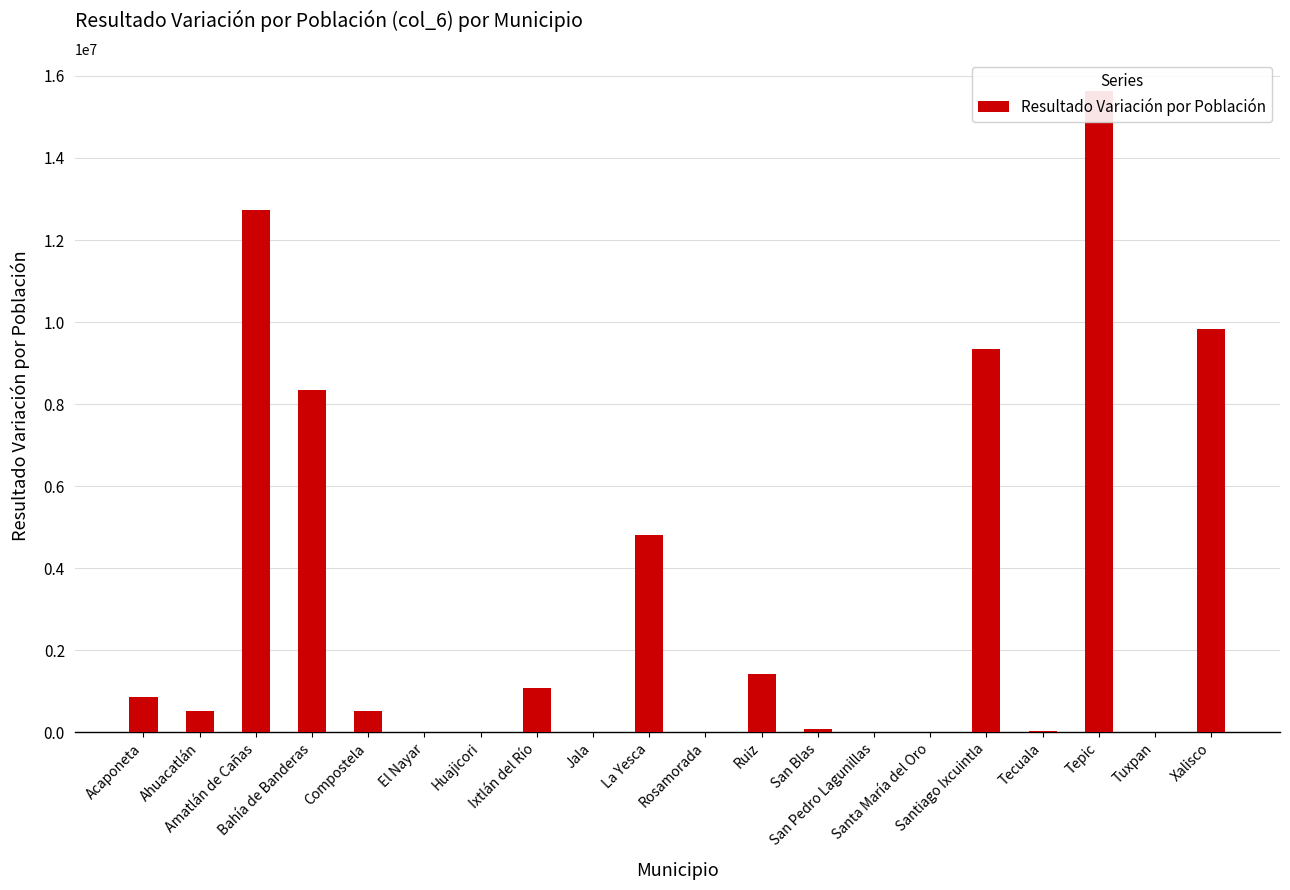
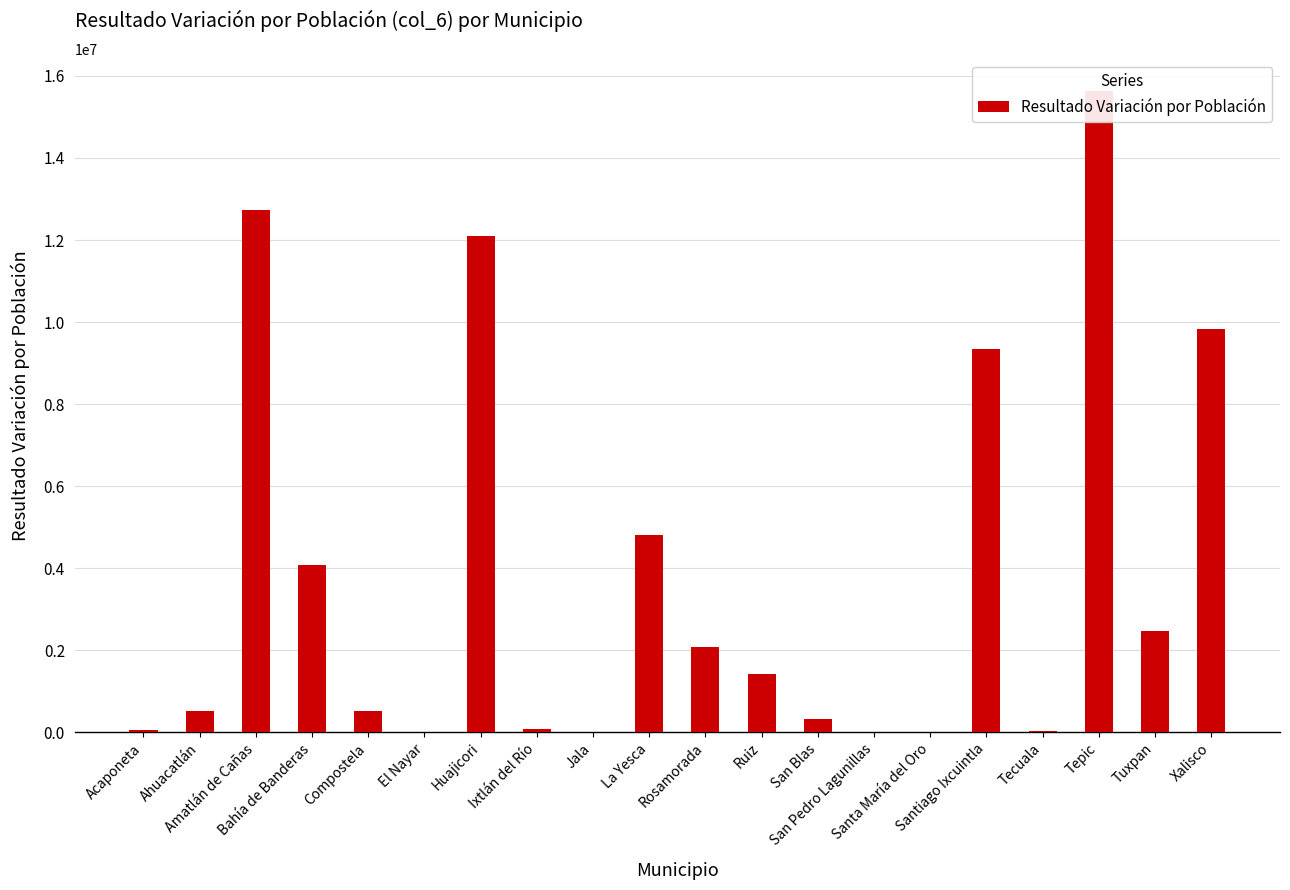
  {
-   "Acaponeta": 900000,
+   "Acaponeta": 100000,
    "Ahuacatlán": 500000,
    "Amatlán de Cañas": 12700000,
-   "Bahía de Banderas": 8300000,
+   "Bahía de Banderas": 4100000,
    "Compostela": 500000,
-   "Huajicori": 0,
-   "Ixtlán del Río": 1100000,
+   "Huajicori": 12100000,
+   "Ixtlán del Río": 100000,
    "La Yesca": 4800000,
-   "Rosamorada": 0,
+   "Rosamorada": 2100000,
    "Ruiz": 1400000,
-   "San Blas": 100000,
+   "San Blas": 300000,
    "Santiago Ixcuintla": 9300000,
-   "Tuxpan": 0,
+   "Tuxpan": 2500000,
    "Xalisco": 9800000
  }
